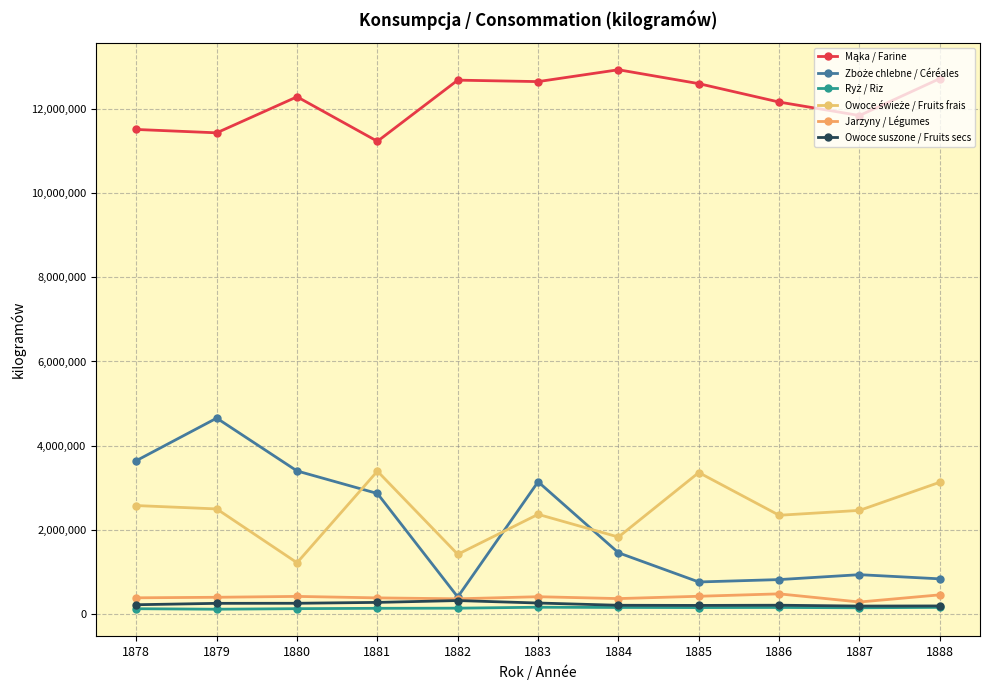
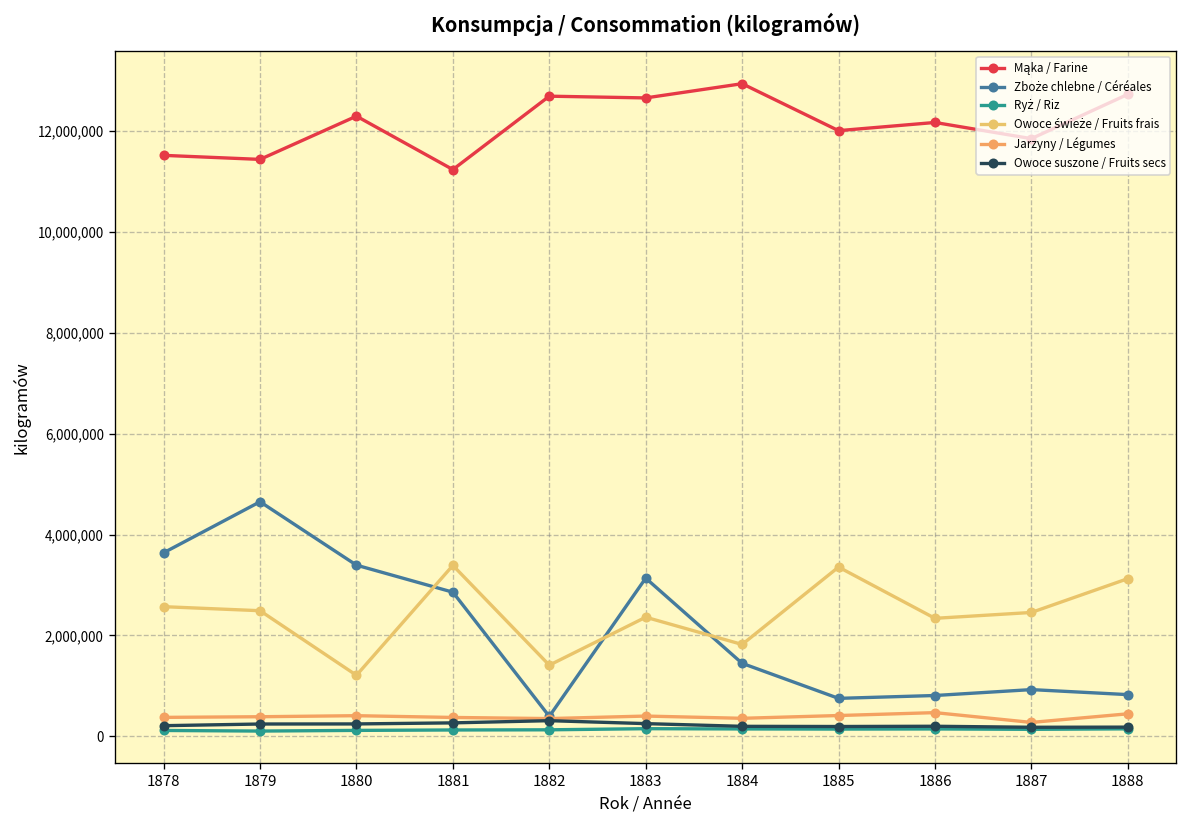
  {
    "Mąka / Farine": {
      "1878": "11,500,000",
      "1879": "11,400,000",
      "1880": "12,300,000",
      "1881": "11,200,000",
      "1882": "12,700,000",
      "1883": "12,700,000",
      "1884": "12,900,000",
-     "1885": "12,600,000",
+     "1885": "12,000,000",
      "1886": "12,200,000"
    },
    "Owoce suszone / Fruits secs": {
      "1878": "200,000",
      "1879": "200,000",
      "1880": "200,000",
      "1881": "300,000",
      "1883": "300,000"
    }
  }
